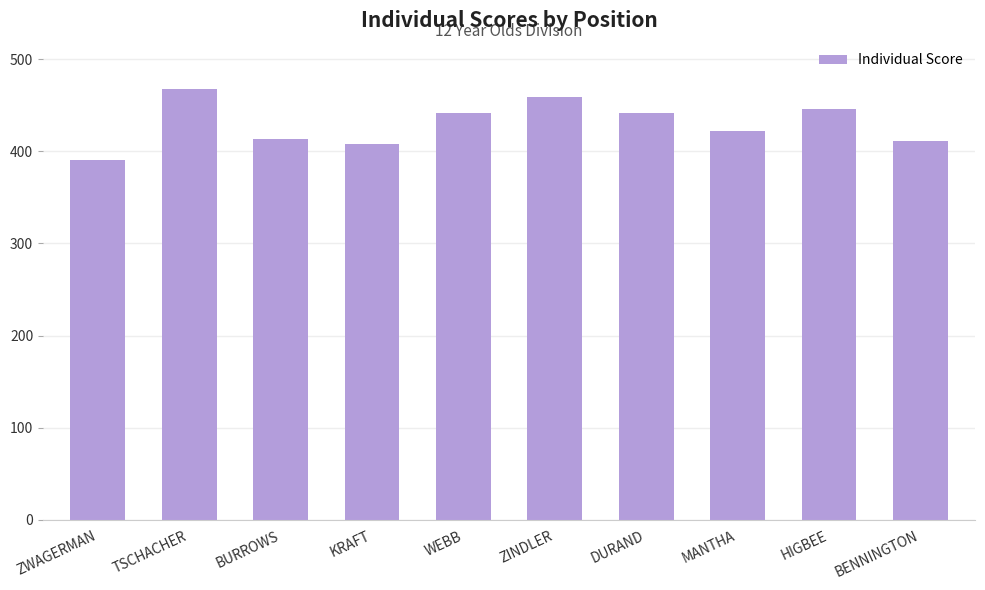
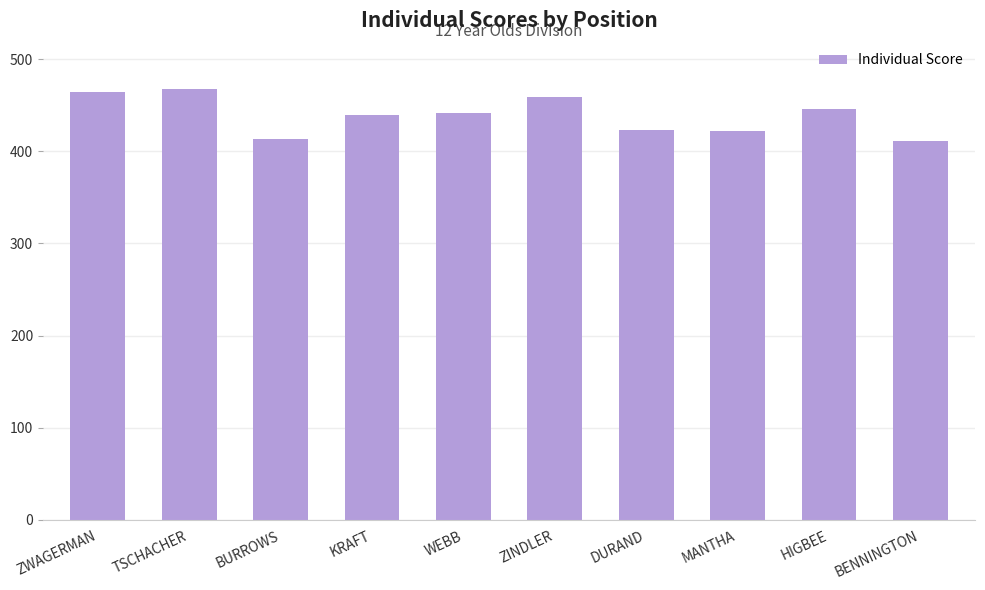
  {
-   "ZWAGERMAN": 390,
+   "ZWAGERMAN": 470,
    "TSCHACHER": 470,
    "BURROWS": 410,
-   "KRAFT": 410,
+   "KRAFT": 440,
    "WEBB": 440,
    "ZINDLER": 460,
-   "DURAND": 440,
+   "DURAND": 420,
    "MANTHA": 420,
    "HIGBEE": 450,
    "BENNINGTON": 410
  }
